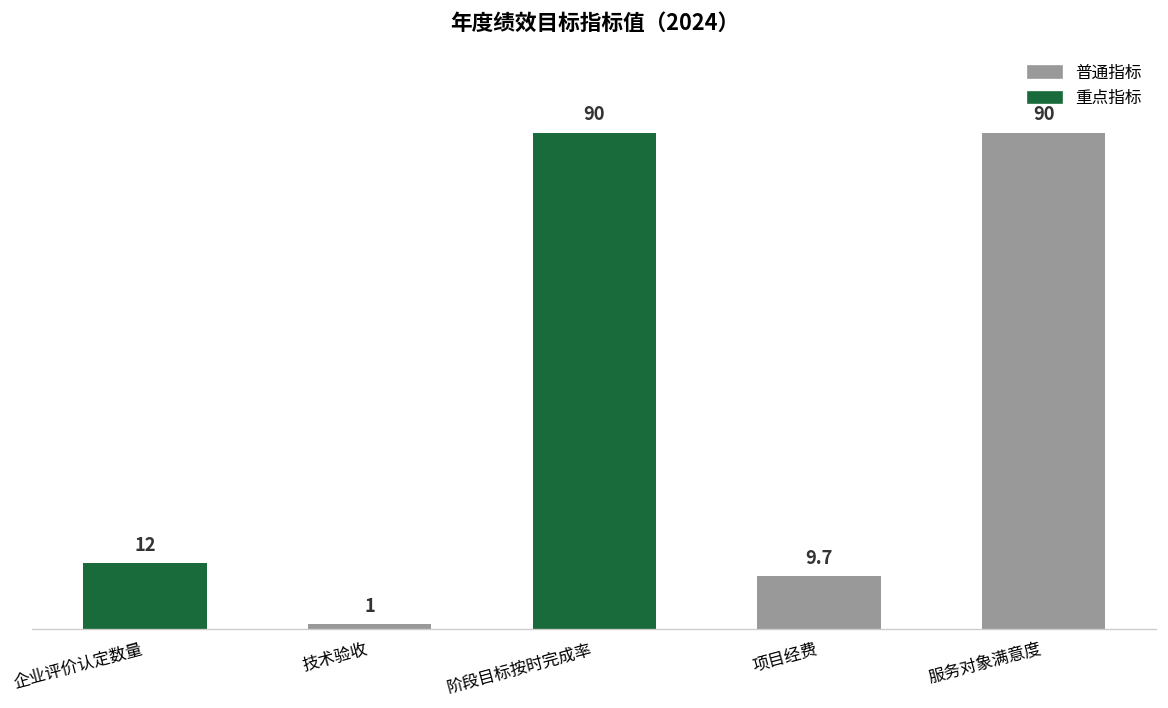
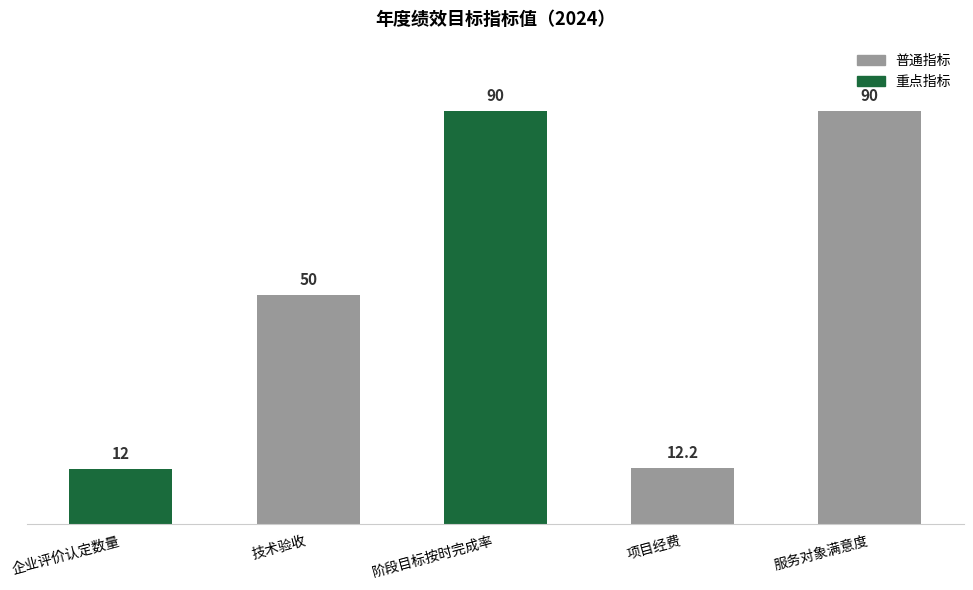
  {
    "企业评价认定数量": 12,
-   "技术验收": 1,
+   "技术验收": 50,
    "阶段目标按时完成率": 90,
-   "项目经费": 9.7,
+   "项目经费": 12.2,
    "服务对象满意度": 90
  }
